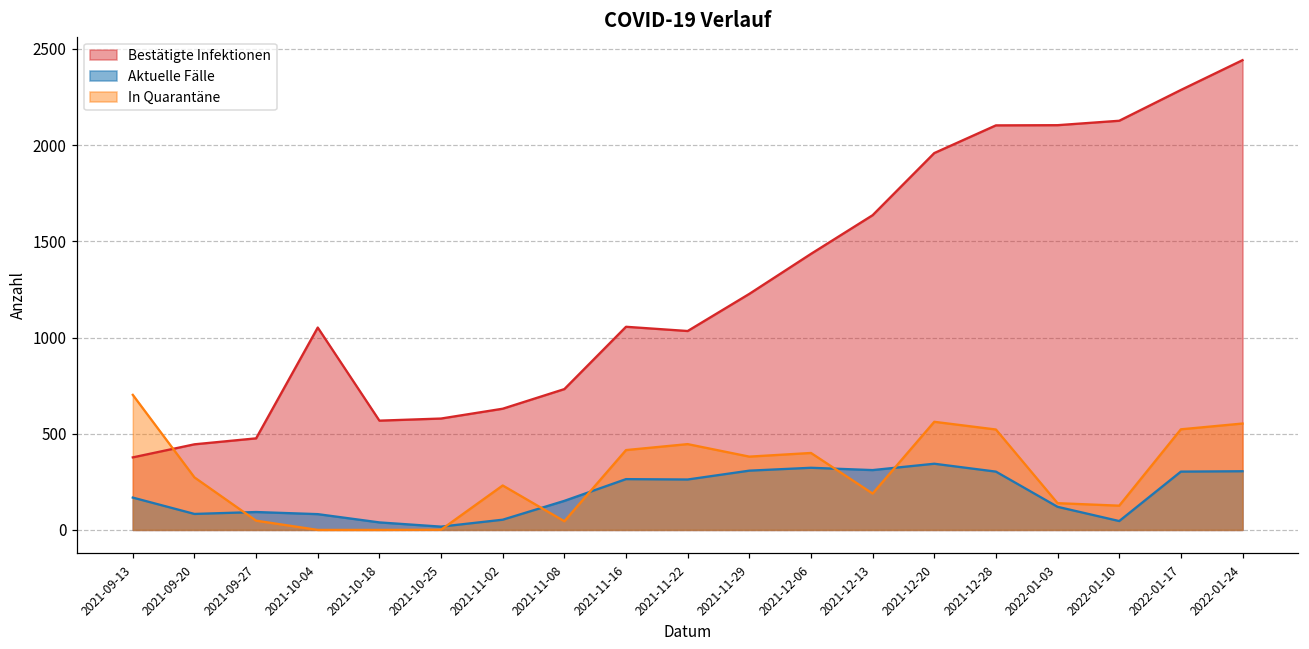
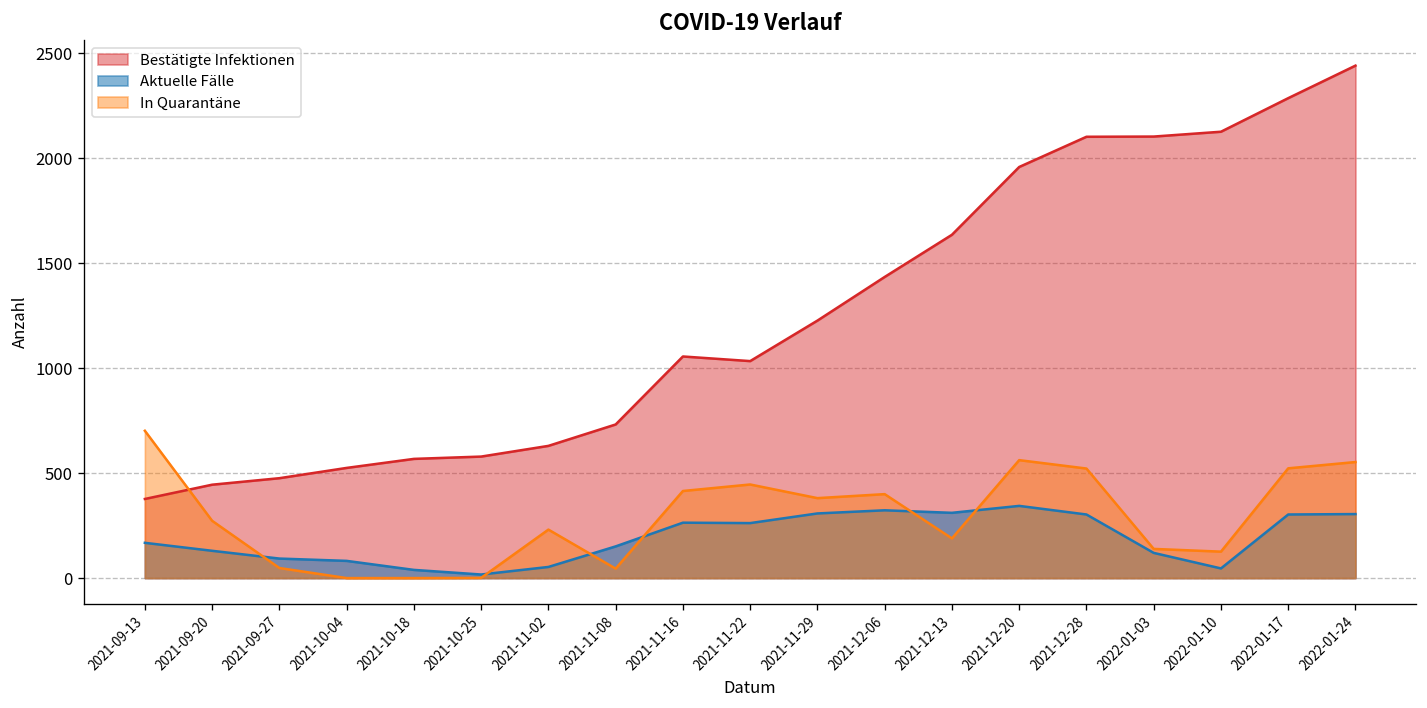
  {
    "Bestätigte Infektionen": {
      "2021-09-13": 380,
      "2021-09-20": 450,
      "2021-09-27": 480,
-     "2021-10-04": 1050,
+     "2021-10-04": 530,
      "2021-10-18": 570,
      "2021-10-25": 580,
      "2021-11-02": 630,
      "2021-11-08": 730,
      "2021-11-16": 1060,
      "2021-11-22": 1030,
      "2021-11-29": 1230,
      "2021-12-06": 1440,
      "2021-12-13": 1640,
      "2021-12-20": 1960,
      "2021-12-28": 2100,
      "2022-01-03": 2100,
      "2022-01-10": 2130,
      "2022-01-17": 2290,
      "2022-01-24": 2440
    },
    "Aktuelle Fälle": {
      "2021-09-13": 170,
-     "2021-09-20": 80,
+     "2021-09-20": 130,
      "2021-09-27": 90,
      "2021-10-04": 80,
      "2021-10-18": 40,
      "2021-10-25": 20,
      "2021-11-02": 50,
      "2021-11-08": 150,
      "2021-11-16": 260,
      "2021-11-22": 260,
      "2021-11-29": 310,
      "2021-12-06": 320,
      "2021-12-13": 310,
      "2021-12-20": 340,
      "2021-12-28": 300,
      "2022-01-03": 120,
      "2022-01-10": 50,
      "2022-01-17": 300,
      "2022-01-24": 310
    },
    "In Quarantäne": {
      "2021-09-13": 700,
      "2021-09-20": 270,
      "2021-09-27": 50,
      "2021-10-04": 0,
      "2021-10-18": 0,
      "2021-10-25": 0,
      "2021-11-02": 230,
      "2021-11-08": 50,
      "2021-11-16": 420,
      "2021-11-22": 450,
      "2021-11-29": 380,
      "2021-12-06": 400,
      "2021-12-13": 190,
      "2021-12-20": 560,
      "2021-12-28": 520,
      "2022-01-03": 140,
      "2022-01-10": 130,
      "2022-01-17": 520,
      "2022-01-24": 550
    }
  }
